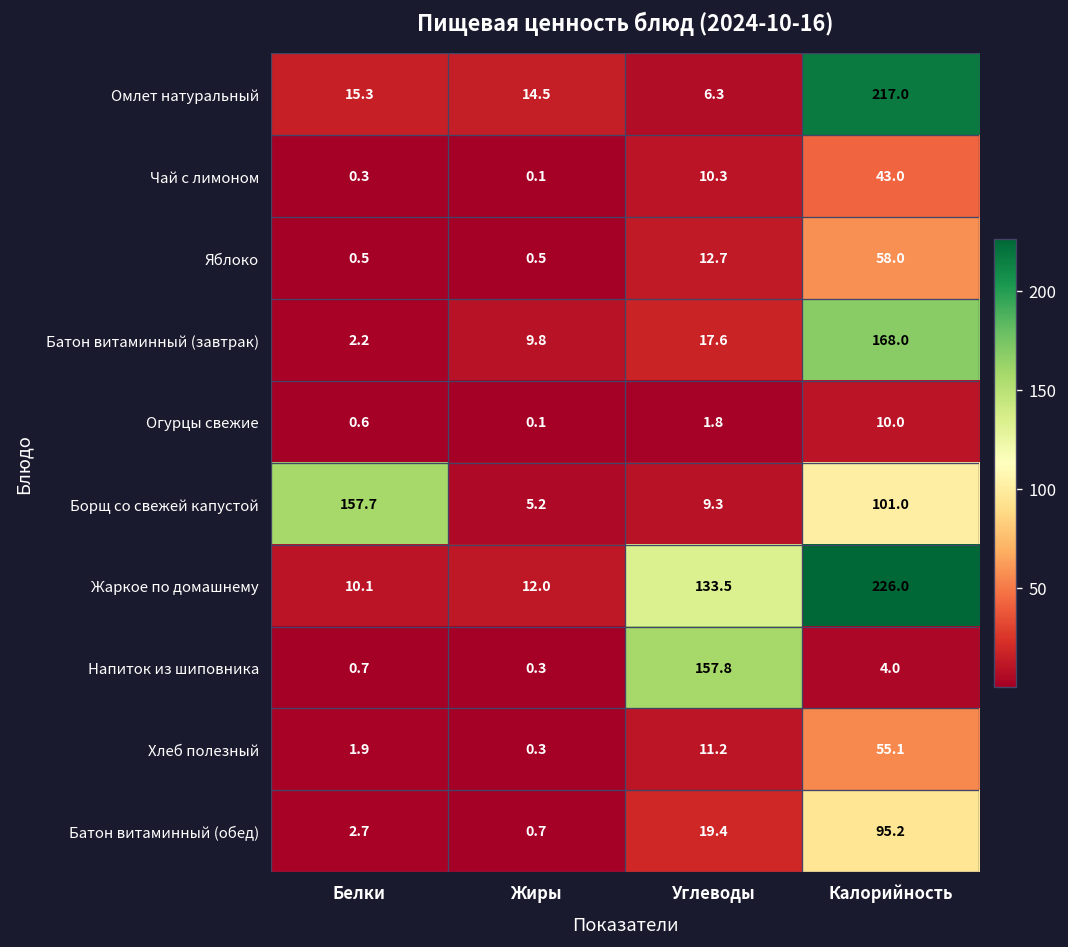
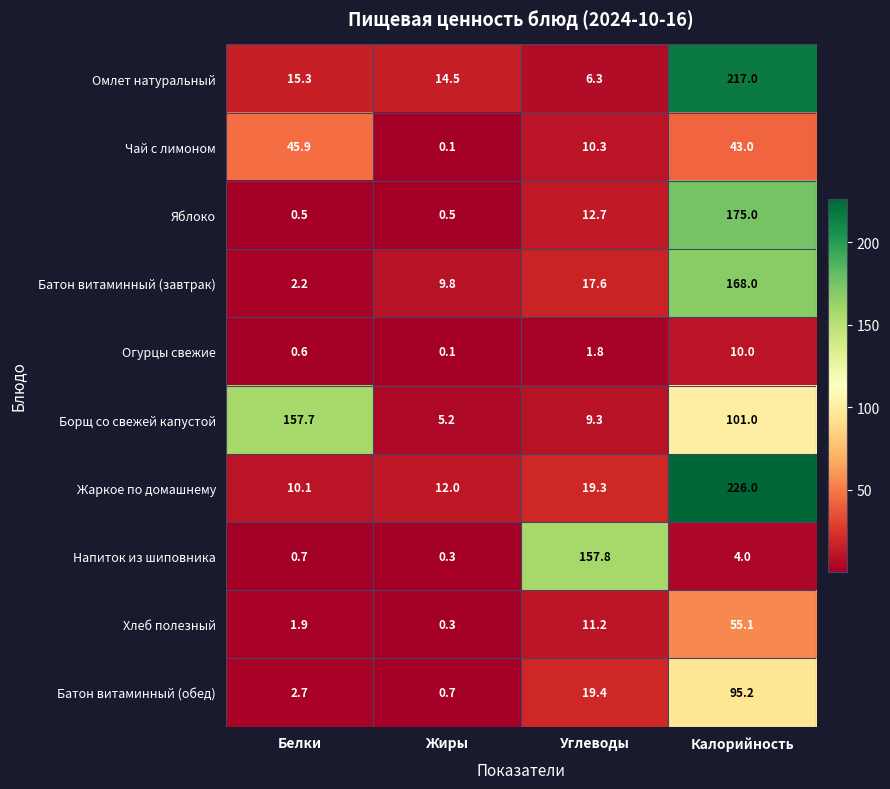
  {
    "Омлет натуральный": {
      "Белки": 15.3,
      "Жиры": 14.5,
      "Углеводы": 6.3,
      "Калорийность": 217.0
    },
    "Чай с лимоном": {
-     "Белки": 0.3,
+     "Белки": 45.9,
      "Жиры": 0.1,
      "Углеводы": 10.3,
      "Калорийность": 43.0
    },
    "Яблоко": {
      "Белки": 0.5,
      "Жиры": 0.5,
      "Углеводы": 12.7,
-     "Калорийность": 58.0
+     "Калорийность": 175.0
    },
    "Батон витаминный (завтрак)": {
      "Белки": 2.2,
      "Жиры": 9.8,
      "Углеводы": 17.6,
      "Калорийность": 168.0
    },
    "Огурцы свежие": {
      "Белки": 0.6,
      "Жиры": 0.1,
      "Углеводы": 1.8,
      "Калорийность": 10.0
    },
    "Борщ со свежей капустой": {
      "Белки": 157.7,
      "Жиры": 5.2,
      "Углеводы": 9.3,
      "Калорийность": 101.0
    },
    "Жаркое по домашнему": {
      "Белки": 10.1,
      "Жиры": 12.0,
-     "Углеводы": 133.5,
+     "Углеводы": 19.3,
      "Калорийность": 226.0
    },
    "Напиток из шиповника": {
      "Белки": 0.7,
      "Жиры": 0.3,
      "Углеводы": 157.8,
      "Калорийность": 4.0
    },
    "Хлеб полезный": {
      "Белки": 1.9,
      "Жиры": 0.3,
      "Углеводы": 11.2,
      "Калорийность": 55.1
    },
    "Батон витаминный (обед)": {
      "Белки": 2.7,
      "Жиры": 0.7,
      "Углеводы": 19.4,
      "Калорийность": 95.2
    }
  }
